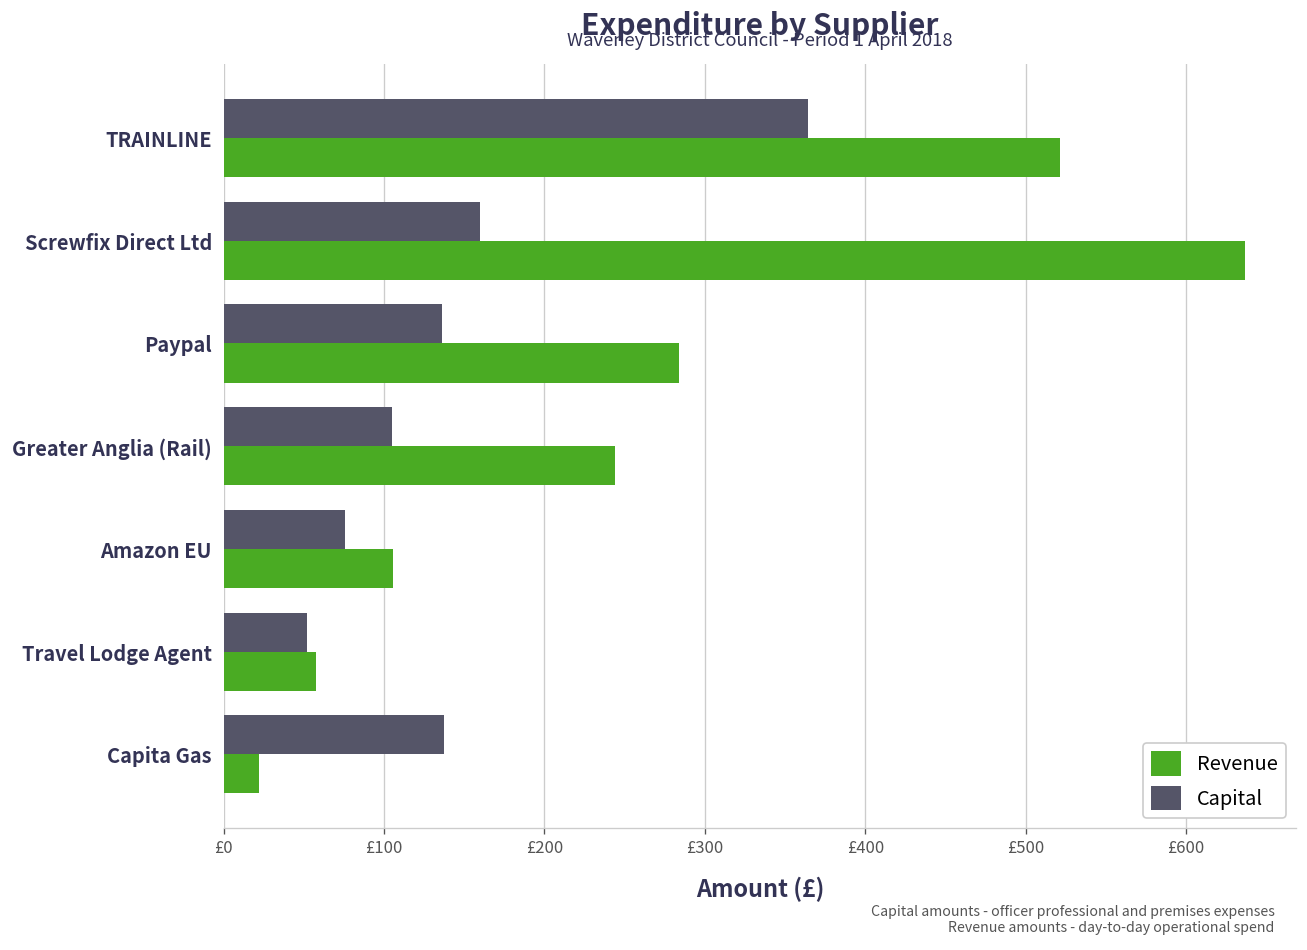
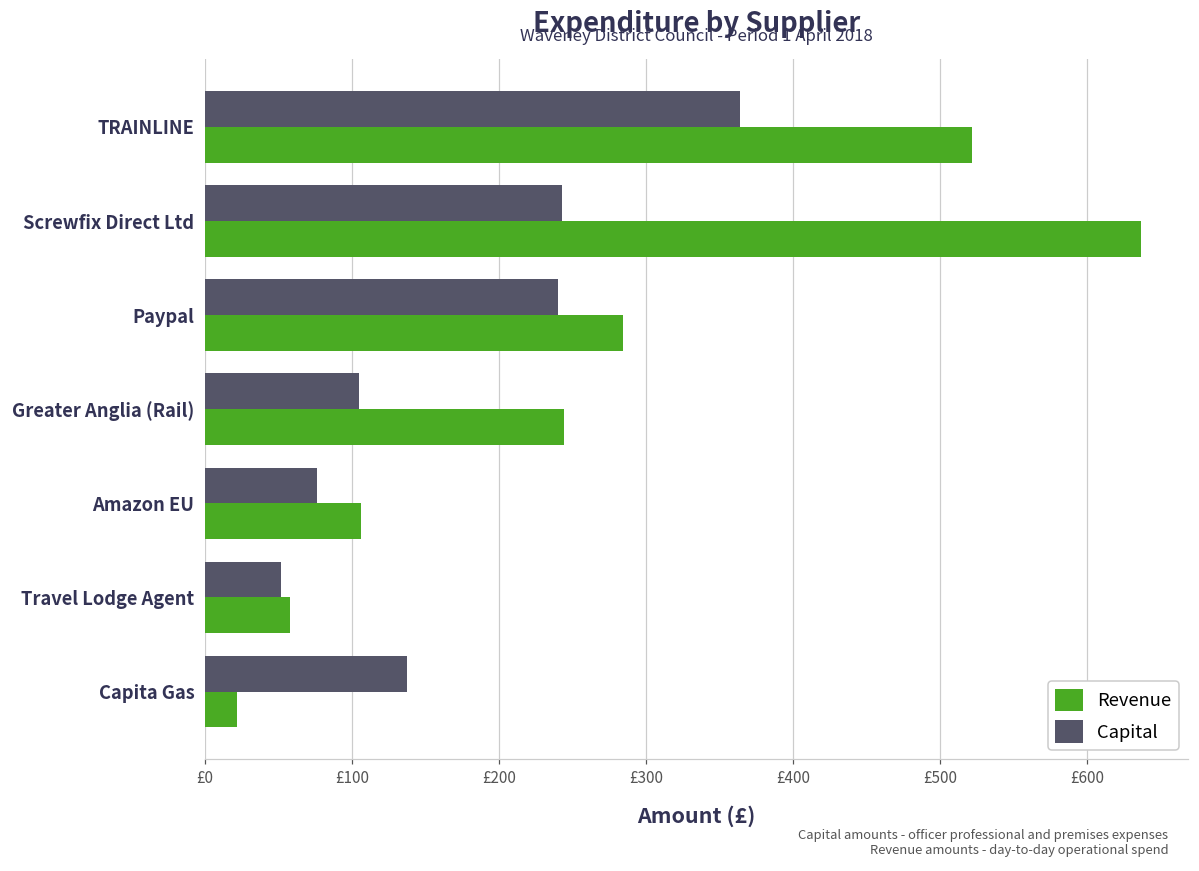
  {
    "Revenue": {
      "TRAINLINE": "£521",
      "Screwfix Direct Ltd": "£637",
      "Paypal": "£284",
      "Greater Anglia (Rail)": "£244",
      "Amazon EU": "£106",
      "Travel Lodge Agent": "£58",
      "Capita Gas": "£22"
    },
    "Capital": {
      "TRAINLINE": "£364",
-     "Screwfix Direct Ltd": "£160",
-     "Paypal": "£136",
+     "Screwfix Direct Ltd": "£243",
+     "Paypal": "£240",
      "Greater Anglia (Rail)": "£105",
      "Amazon EU": "£76",
      "Travel Lodge Agent": "£52",
      "Capita Gas": "£137"
    }
  }
